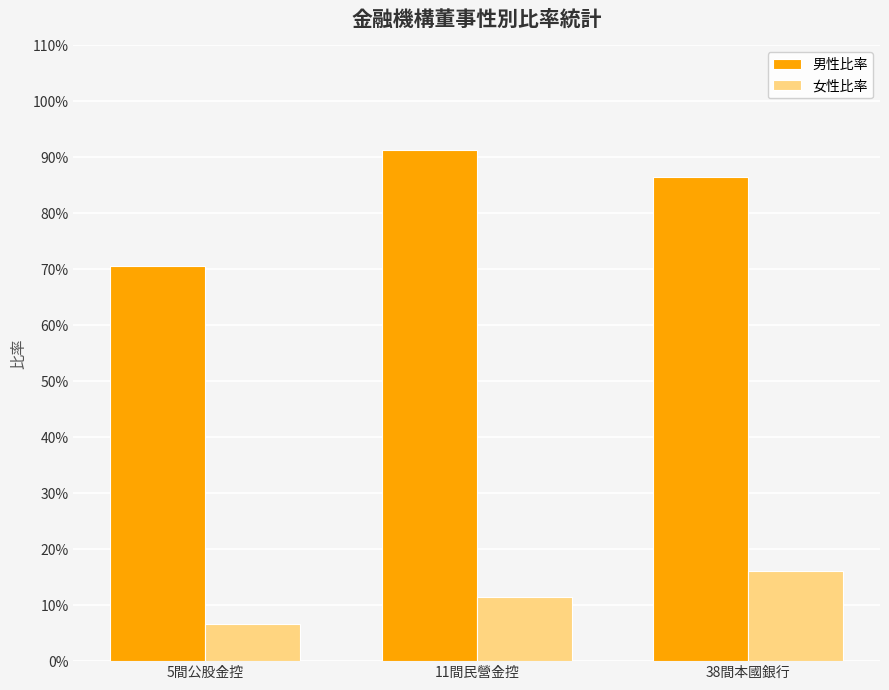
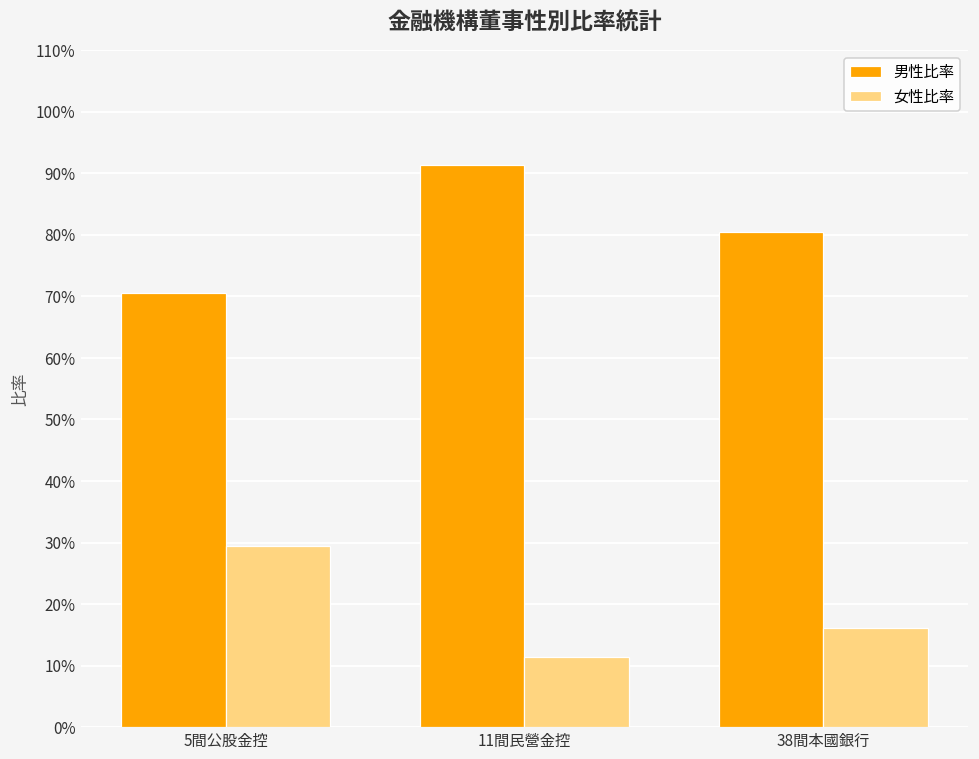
  {
    "男性比率": {
      "5間公股金控": "71%",
      "11間民營金控": "91%",
-     "38間本國銀行": "86%"
+     "38間本國銀行": "80%"
    },
    "女性比率": {
-     "5間公股金控": "7%",
+     "5間公股金控": "29%",
      "11間民營金控": "11%",
      "38間本國銀行": "16%"
    }
  }
